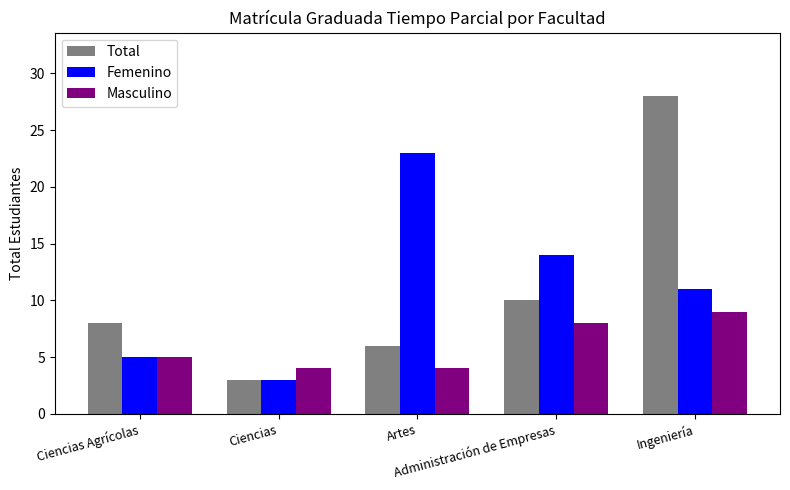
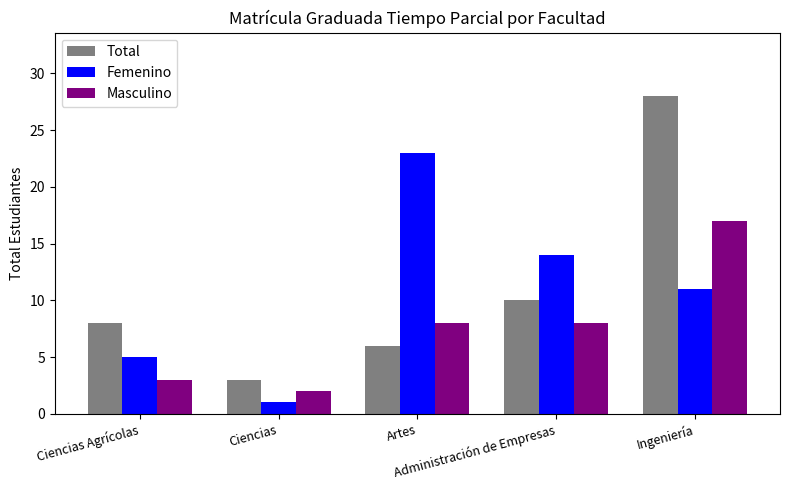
  {
    "Total": {
      "Ciencias Agrícolas": 8,
      "Ciencias": 3,
      "Artes": 6,
      "Administración de Empresas": 10,
      "Ingeniería": 28
    },
    "Femenino": {
      "Ciencias Agrícolas": 5,
-     "Ciencias": 3,
+     "Ciencias": 1,
      "Artes": 23,
      "Administración de Empresas": 14,
      "Ingeniería": 11
    },
    "Masculino": {
-     "Ciencias Agrícolas": 5,
-     "Ciencias": 4,
-     "Artes": 4,
+     "Ciencias Agrícolas": 3,
+     "Ciencias": 2,
+     "Artes": 8,
      "Administración de Empresas": 8,
-     "Ingeniería": 9
+     "Ingeniería": 17
    }
  }
